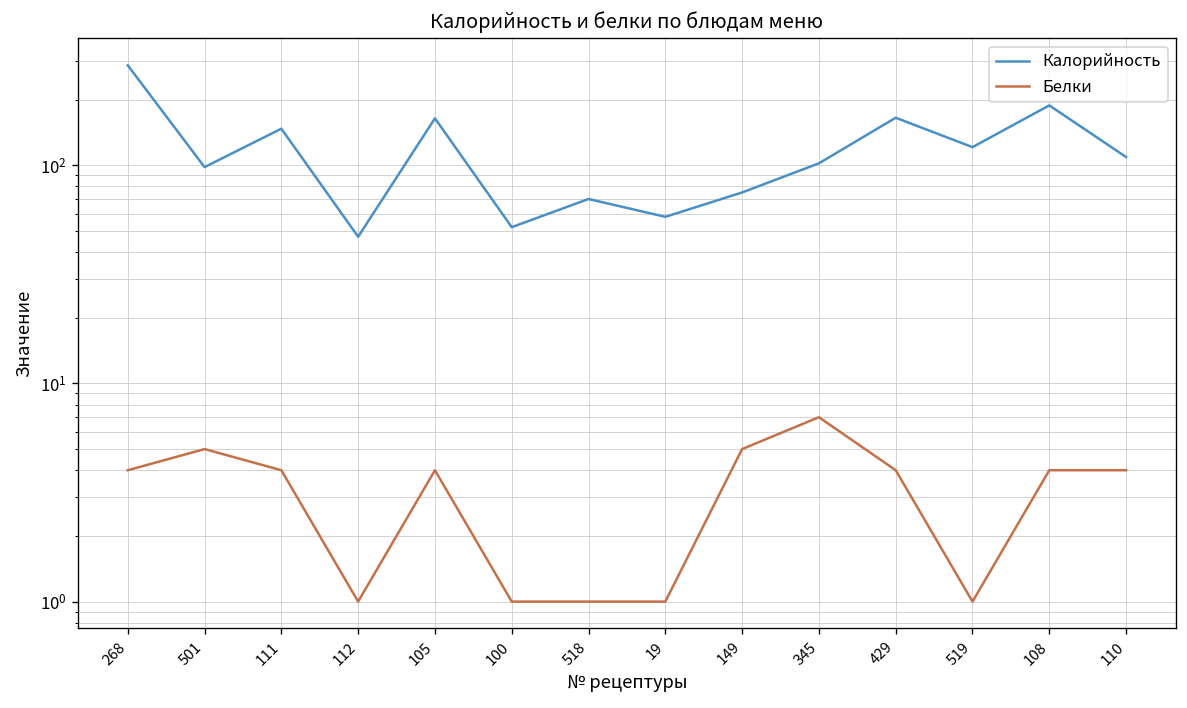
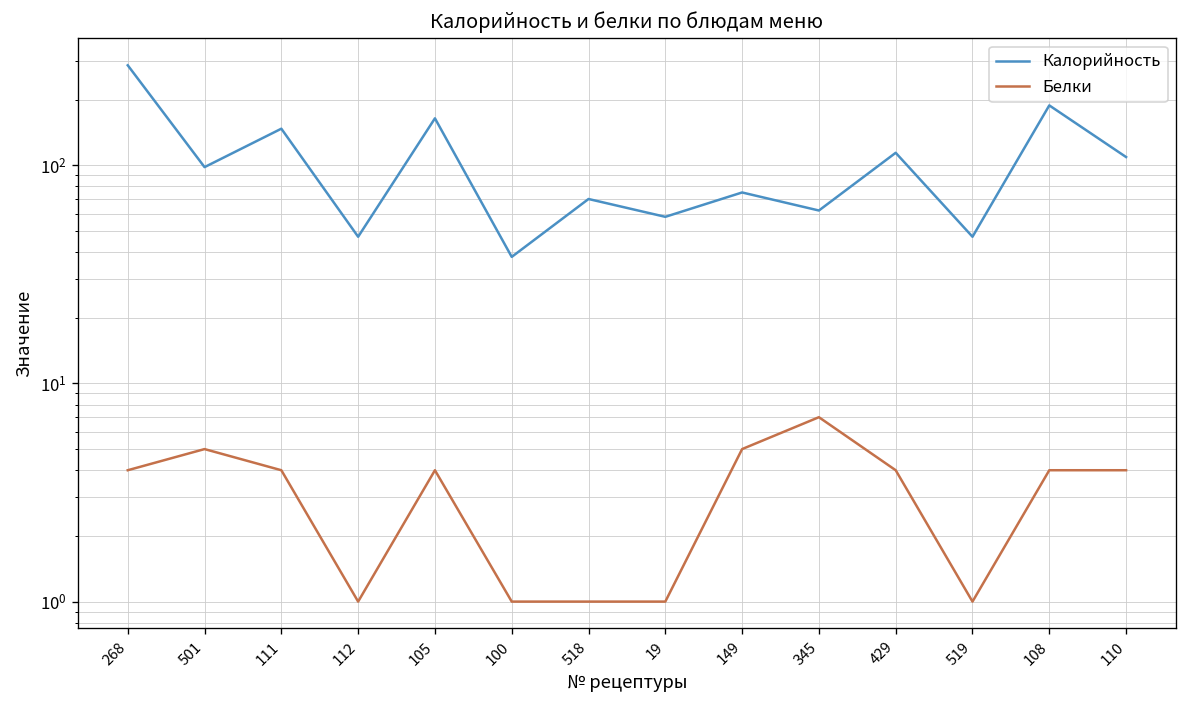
  {
    "Калорийность": {
      "268": 290,
      "501": 100,
      "111": 150,
      "112": 47,
      "105": 160,
-     "100": 52,
+     "100": 38,
      "518": 70,
      "19": 58,
      "149": 75,
-     "345": 100,
-     "429": 170,
-     "519": 120,
+     "345": 62,
+     "429": 110,
+     "519": 47,
      "108": 190,
      "110": 110
    },
    "Белки": {
      "268": 4,
      "501": 5,
      "111": 4,
      "112": 1,
      "105": 4,
      "100": 1,
      "518": 1,
      "19": 1,
      "149": 5,
      "345": 7,
      "429": 4,
      "519": 1,
      "108": 4,
      "110": 4
    }
  }
